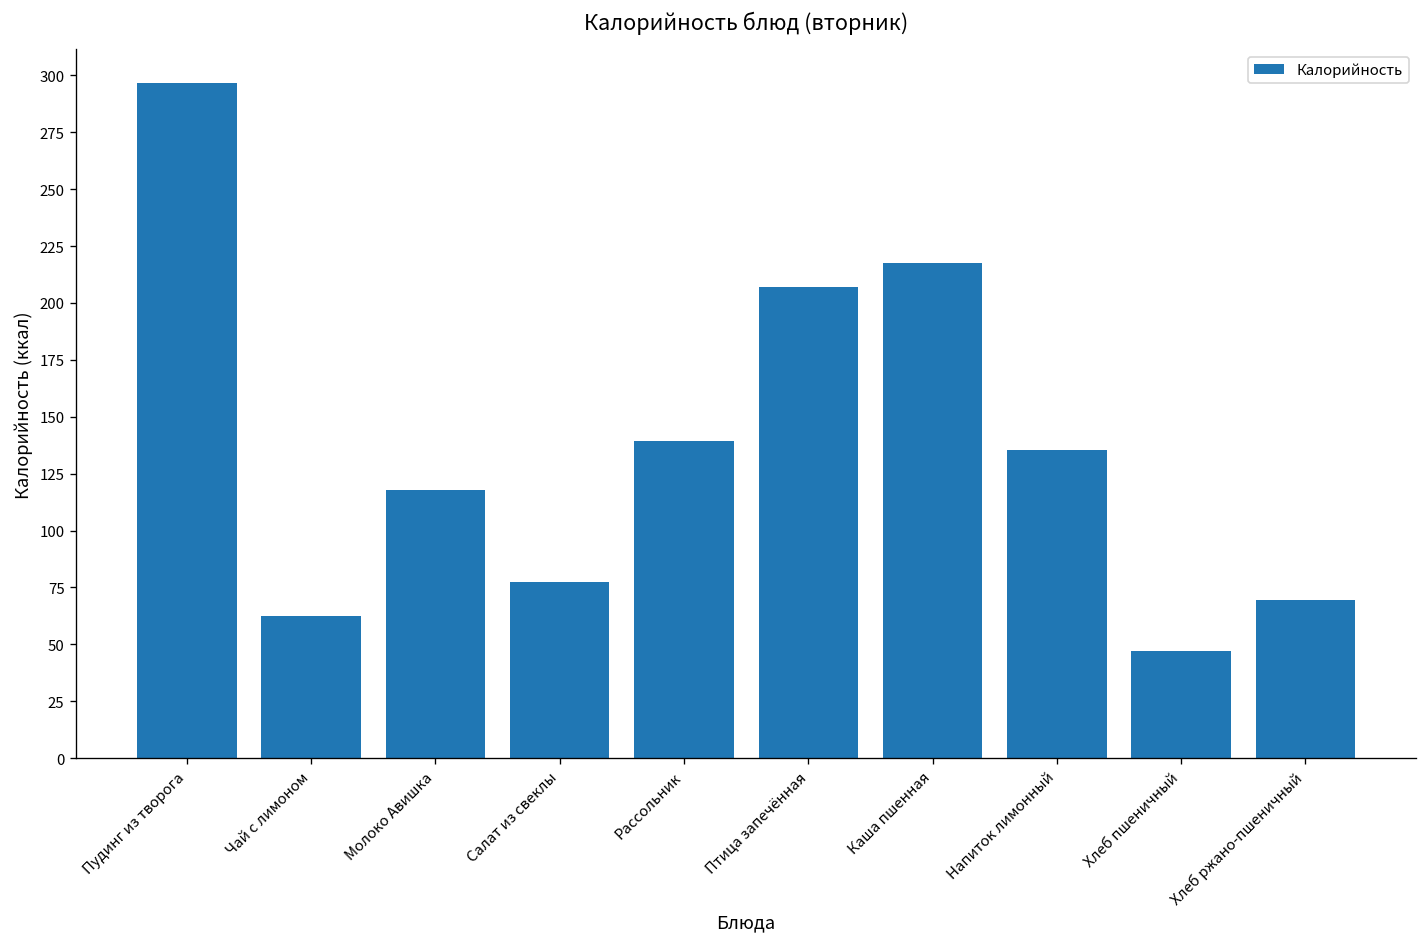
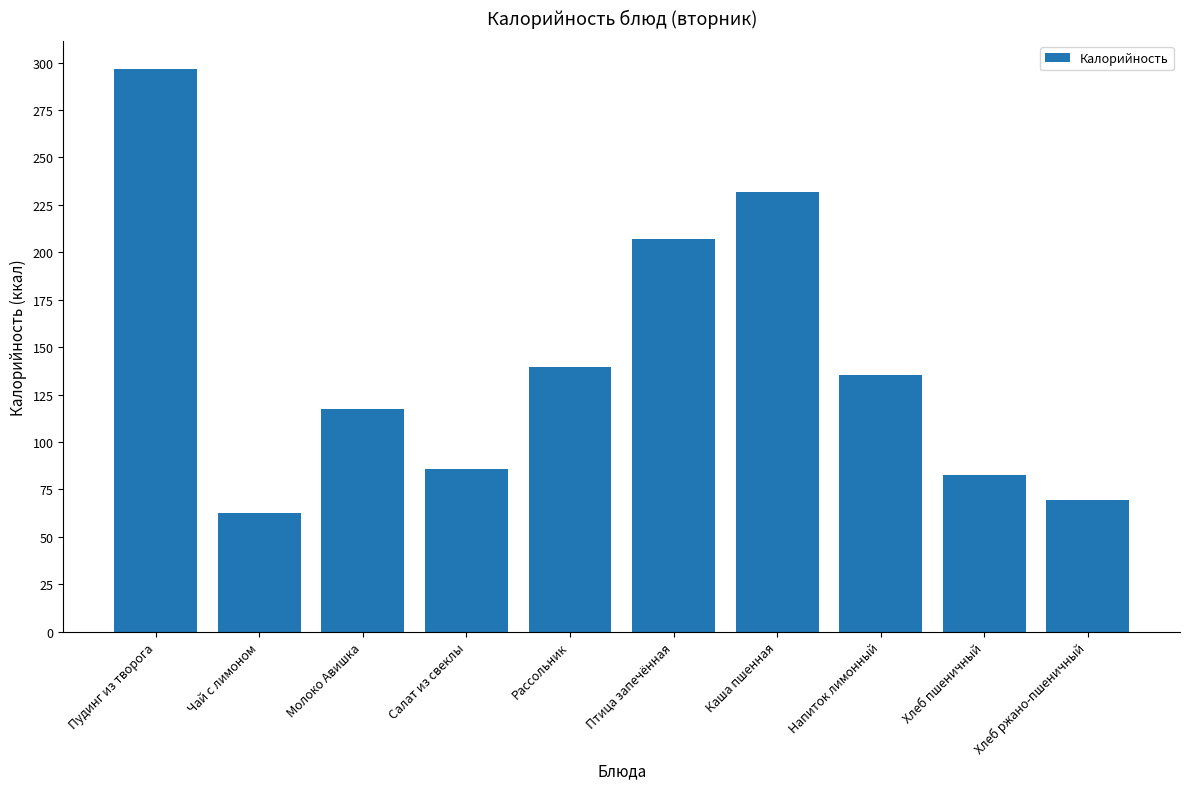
  {
    "Пудинг из творога": 297,
    "Чай с лимоном": 62,
    "Молоко Авишка": 118,
-   "Салат из свеклы": 78,
+   "Салат из свеклы": 86,
    "Рассольник": 139,
    "Птица запечённая": 207,
-   "Каша пшенная": 217,
+   "Каша пшенная": 232,
    "Напиток лимонный": 135,
-   "Хлеб пшеничный": 47,
+   "Хлеб пшеничный": 83,
    "Хлеб ржано-пшеничный": 70
  }
